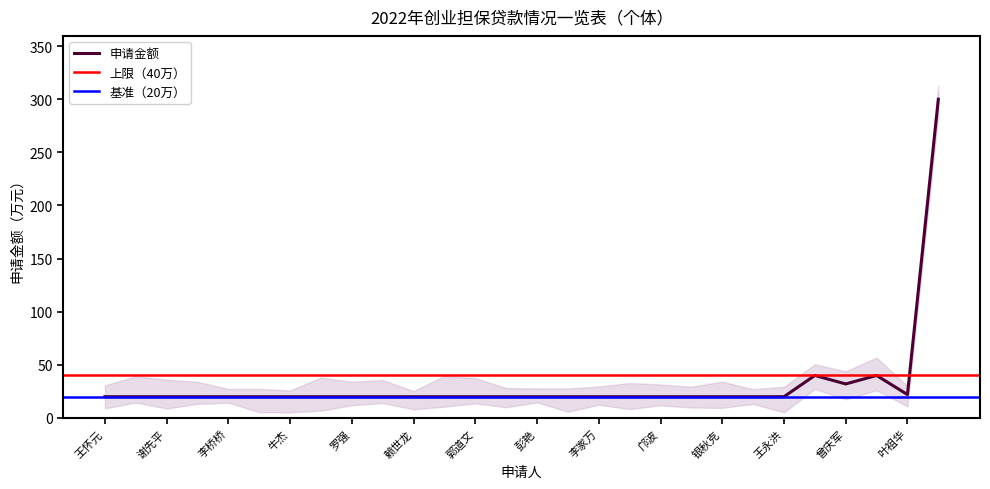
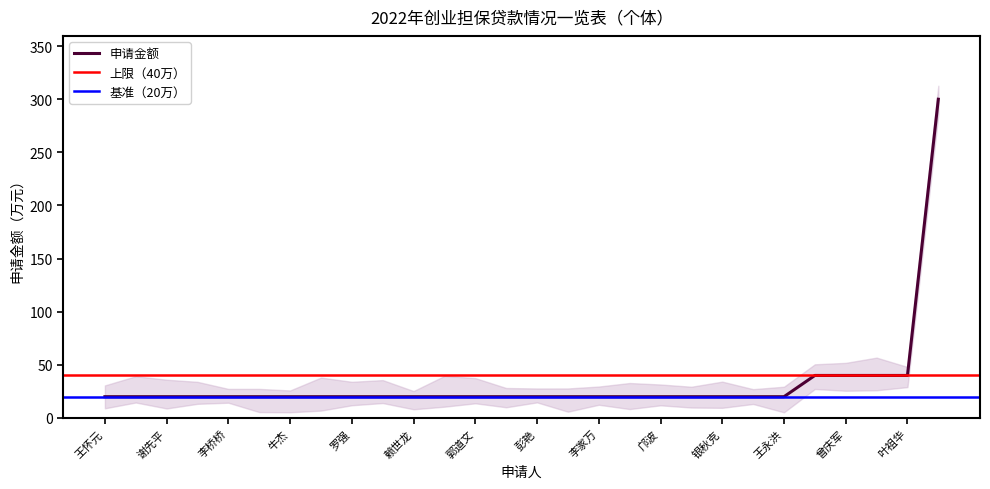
  {
    "申请金额": {
      "王怀元": 20,
      "谢先平": 20,
      "李桥桥": 20,
      "牛杰": 20,
      "罗强": 20,
      "赖世龙": 20,
      "郭道文": 20,
      "彭艳": 20,
      "李家万": 20,
      "邝波": 20,
      "银秋克": 20,
      "王永洪": 20,
-     "曾庆军": 32,
-     "叶祖华": 22
+     "曾庆军": 40,
+     "叶祖华": 40
    }
  }
